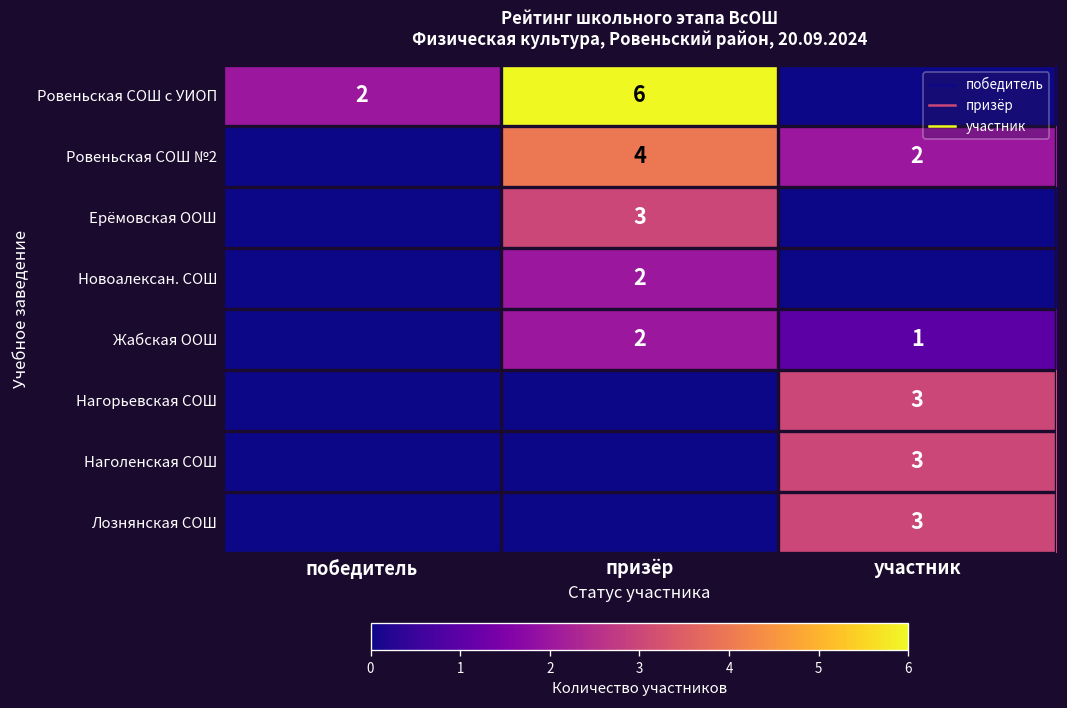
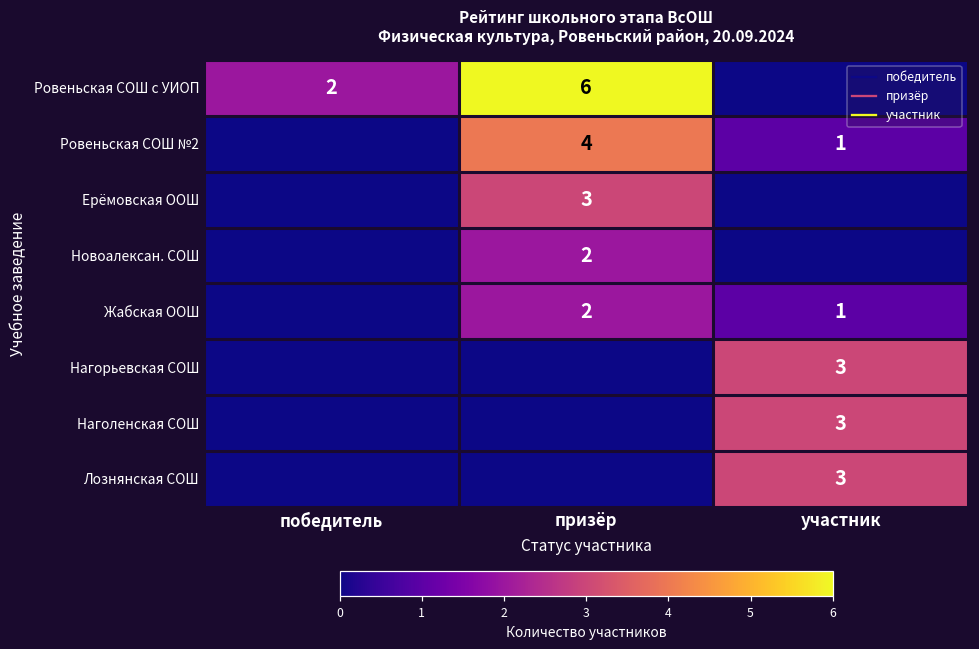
  {
    "Ровеньская СОШ с УИОП": {
      "победитель": 2,
      "призёр": 6
    },
    "Ровеньская СОШ №2": {
      "призёр": 4,
-     "участник": 2
+     "участник": 1
    },
    "Ерёмовская ООШ": {
      "призёр": 3
    },
    "Новоалексан. СОШ": {
      "призёр": 2
    },
    "Жабская ООШ": {
      "призёр": 2,
      "участник": 1
    },
    "Нагорьевская СОШ": {
      "участник": 3
    },
    "Наголенская СОШ": {
      "участник": 3
    },
    "Лознянская СОШ": {
      "участник": 3
    }
  }
